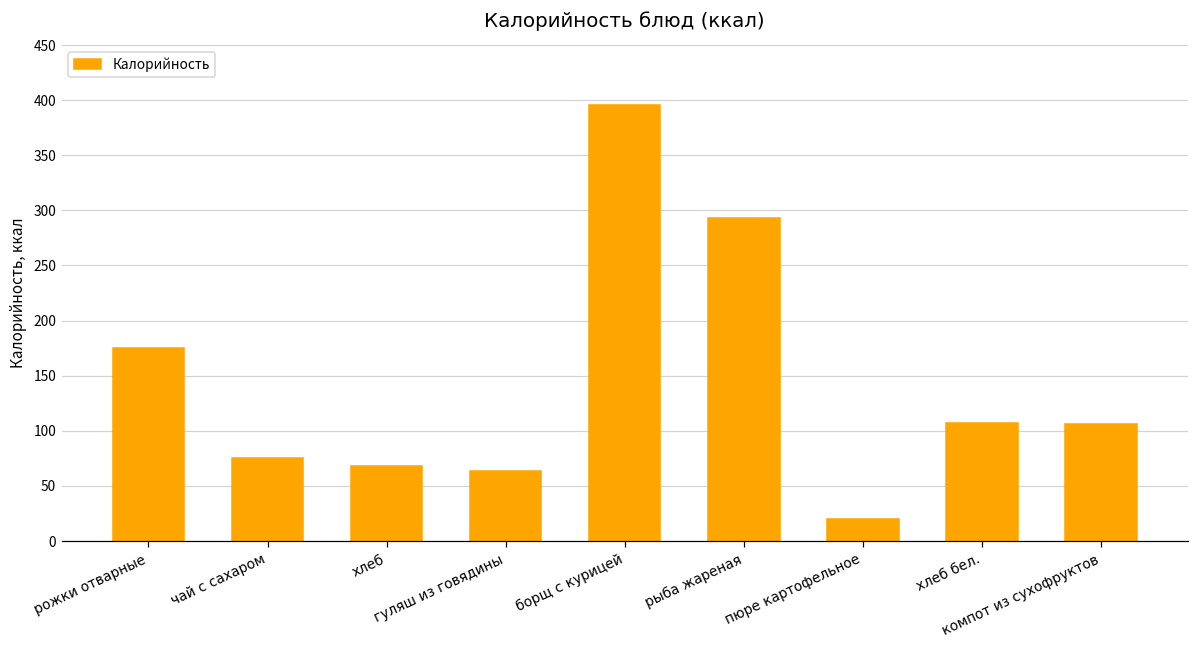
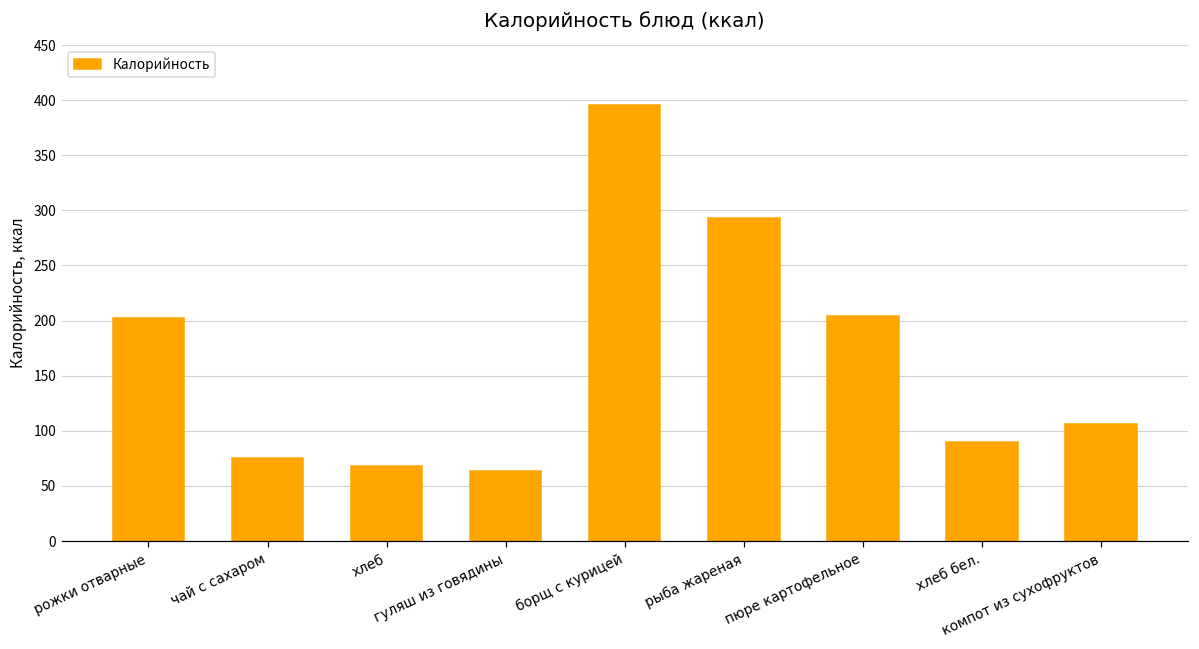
  {
-   "рожки отварные": 175,
+   "рожки отварные": 202,
    "чай с сахаром": 75,
    "хлеб": 68,
    "гуляш из говядины": 64,
    "борщ с курицей": 396,
    "рыба жареная": 293,
-   "пюре картофельное": 20,
-   "хлеб бел.": 107,
+   "пюре картофельное": 204,
+   "хлеб бел.": 90,
    "компот из сухофруктов": 106
  }
